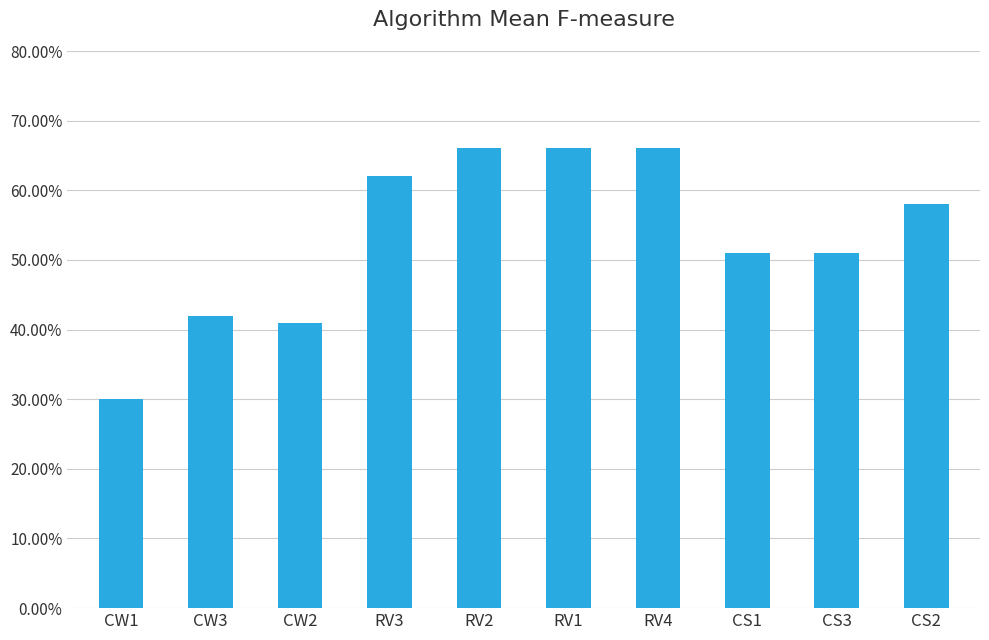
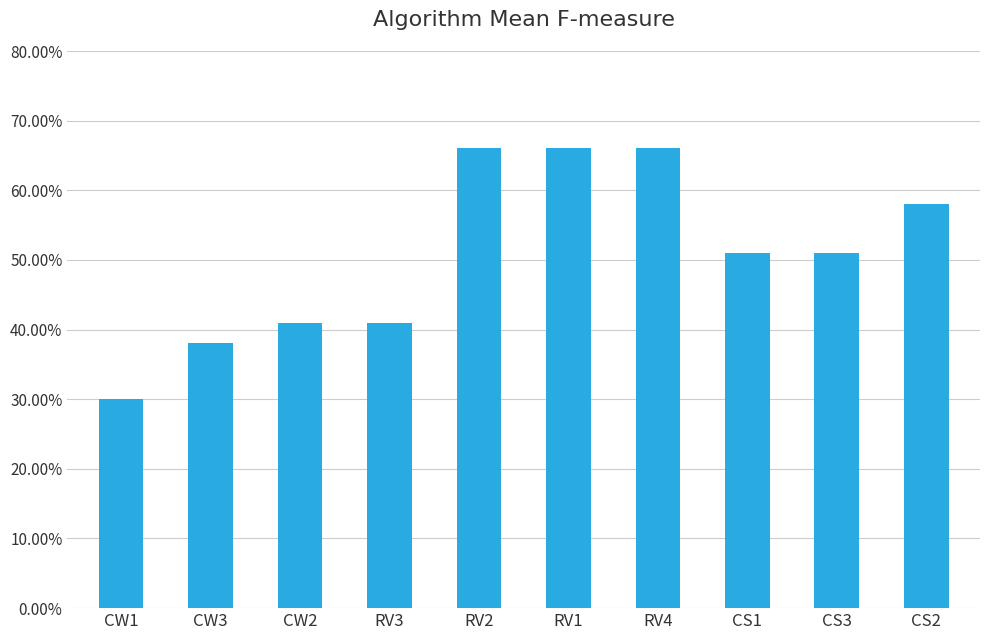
  {
    "CW1": "30%",
-   "CW3": "42%",
+   "CW3": "38%",
    "CW2": "41%",
-   "RV3": "62%",
+   "RV3": "41%",
    "RV2": "66%",
    "RV1": "66%",
    "RV4": "66%",
    "CS1": "51%",
    "CS3": "51%",
    "CS2": "58%"
  }
